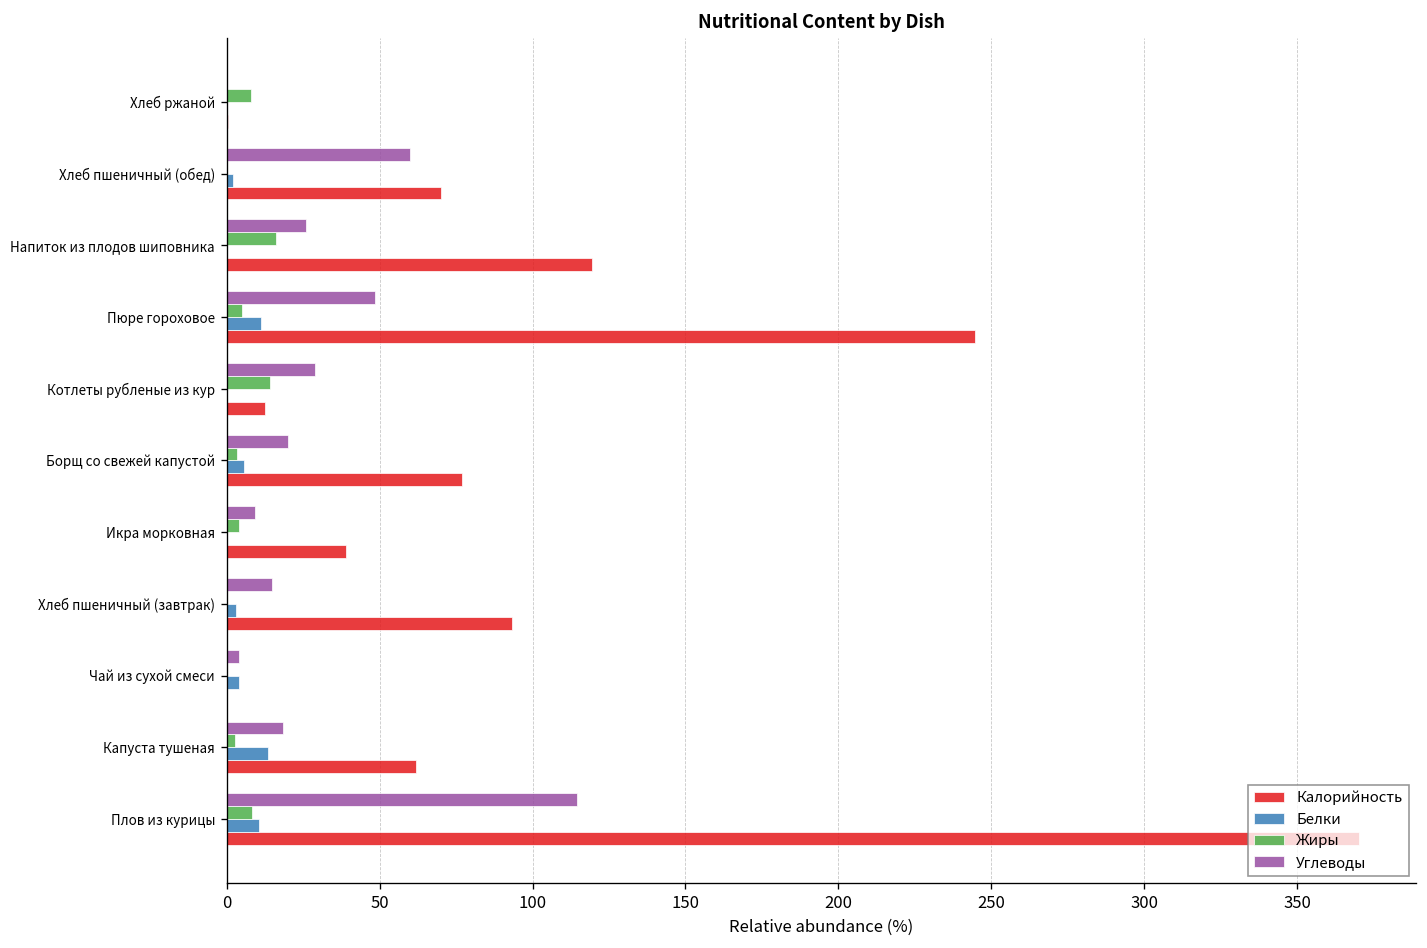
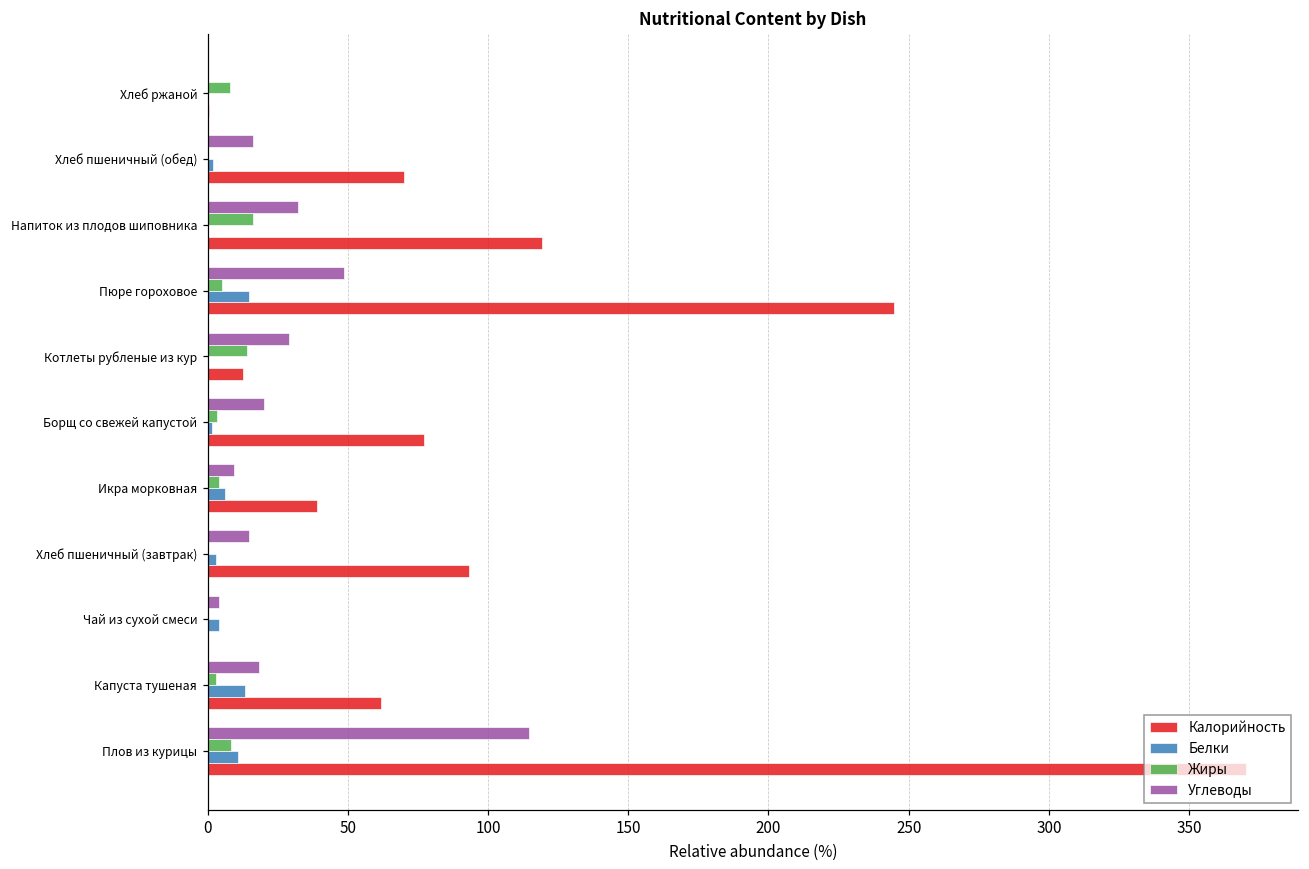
  {
    "Калорийность": {
      "Хлеб пшеничный (обед)": 70,
      "Напиток из плодов шиповника": 119,
      "Пюре гороховое": 245,
      "Котлеты рубленые из кур": 12,
      "Борщ со свежей капустой": 77,
      "Икра морковная": 39,
      "Хлеб пшеничный (завтрак)": 93,
      "Чай из сухой смеси": 0,
      "Капуста тушеная": 62
    },
    "Белки": {
      "Хлеб пшеничный (обед)": 2,
      "Напиток из плодов шиповника": 0,
-     "Пюре гороховое": 11,
+     "Пюре гороховое": 15,
      "Котлеты рубленые из кур": 0,
-     "Борщ со свежей капустой": 6,
-     "Икра морковная": 0,
+     "Борщ со свежей капустой": 1,
+     "Икра морковная": 6,
      "Хлеб пшеничный (завтрак)": 3,
      "Чай из сухой смеси": 4,
      "Капуста тушеная": 13,
      "Плов из курицы": 11
    },
    "Жиры": {
      "Хлеб ржаной": 8,
      "Напиток из плодов шиповника": 16,
      "Пюре гороховое": 5,
      "Котлеты рубленые из кур": 14,
      "Борщ со свежей капустой": 3,
      "Икра морковная": 4,
      "Хлеб пшеничный (завтрак)": 0,
      "Капуста тушеная": 3,
      "Плов из курицы": 8
    },
    "Углеводы": {
-     "Хлеб пшеничный (обед)": 60,
-     "Напиток из плодов шиповника": 26,
+     "Хлеб пшеничный (обед)": 16,
+     "Напиток из плодов шиповника": 32,
      "Пюре гороховое": 49,
      "Котлеты рубленые из кур": 29,
      "Борщ со свежей капустой": 20,
      "Икра морковная": 9,
      "Хлеб пшеничный (завтрак)": 15,
      "Чай из сухой смеси": 4,
      "Капуста тушеная": 18,
      "Плов из курицы": 114
    }
  }
